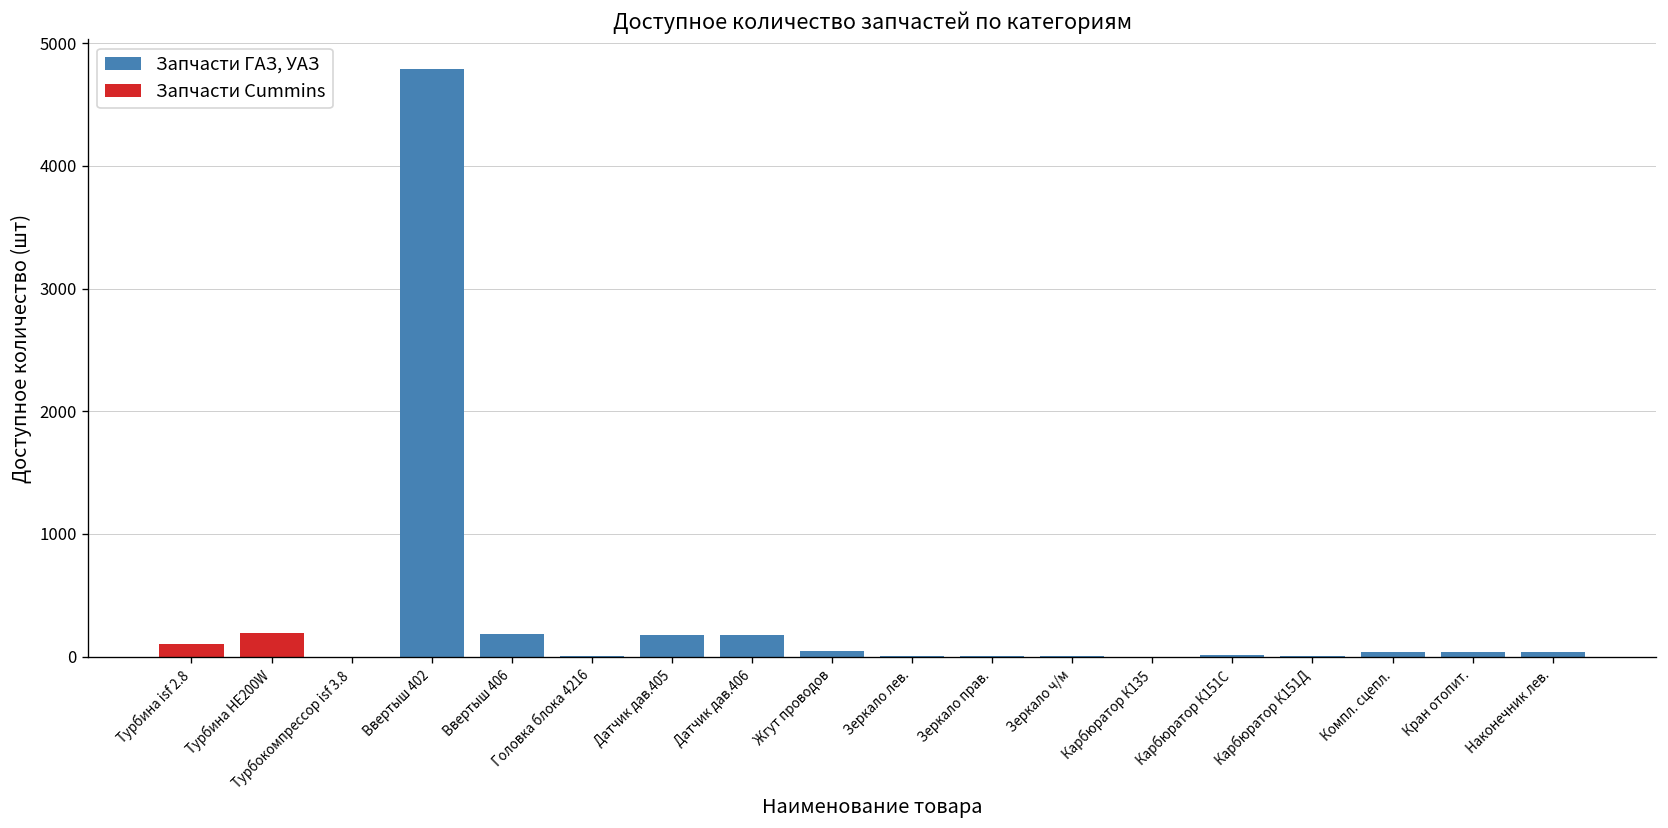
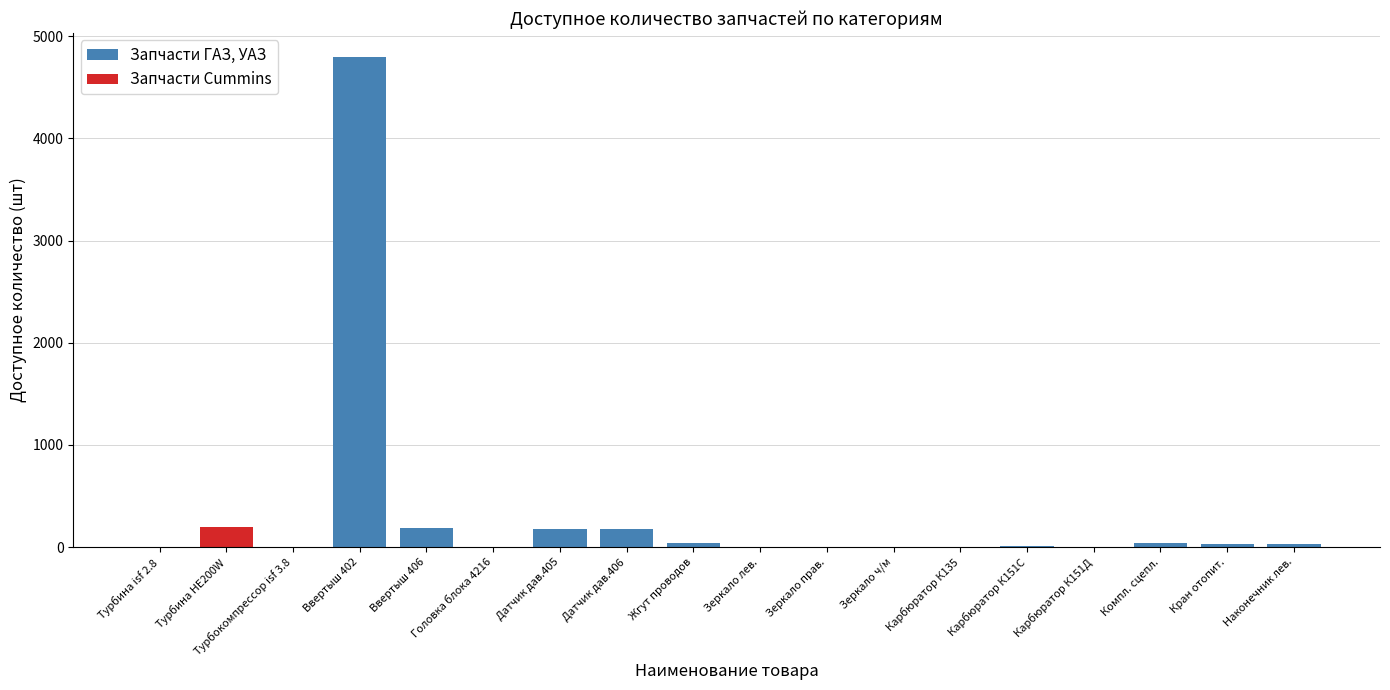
  {
    "Запчасти ГАЗ, УАЗ": {
      "Ввертыш 402": 4790,
      "Ввертыш 406": 180,
      "Датчик дав.405": 180,
      "Датчик дав.406": 180,
      "Жгут проводов": 50,
      "Компл. сцепл.": 40,
      "Кран отопит.": 40,
      "Наконечник лев.": 40
    },
    "Запчасти Cummins": {
-     "Турбина isf 2.8": 100,
+     "Турбина isf 2.8": 0,
      "Турбина HE200W": 200
    }
  }
